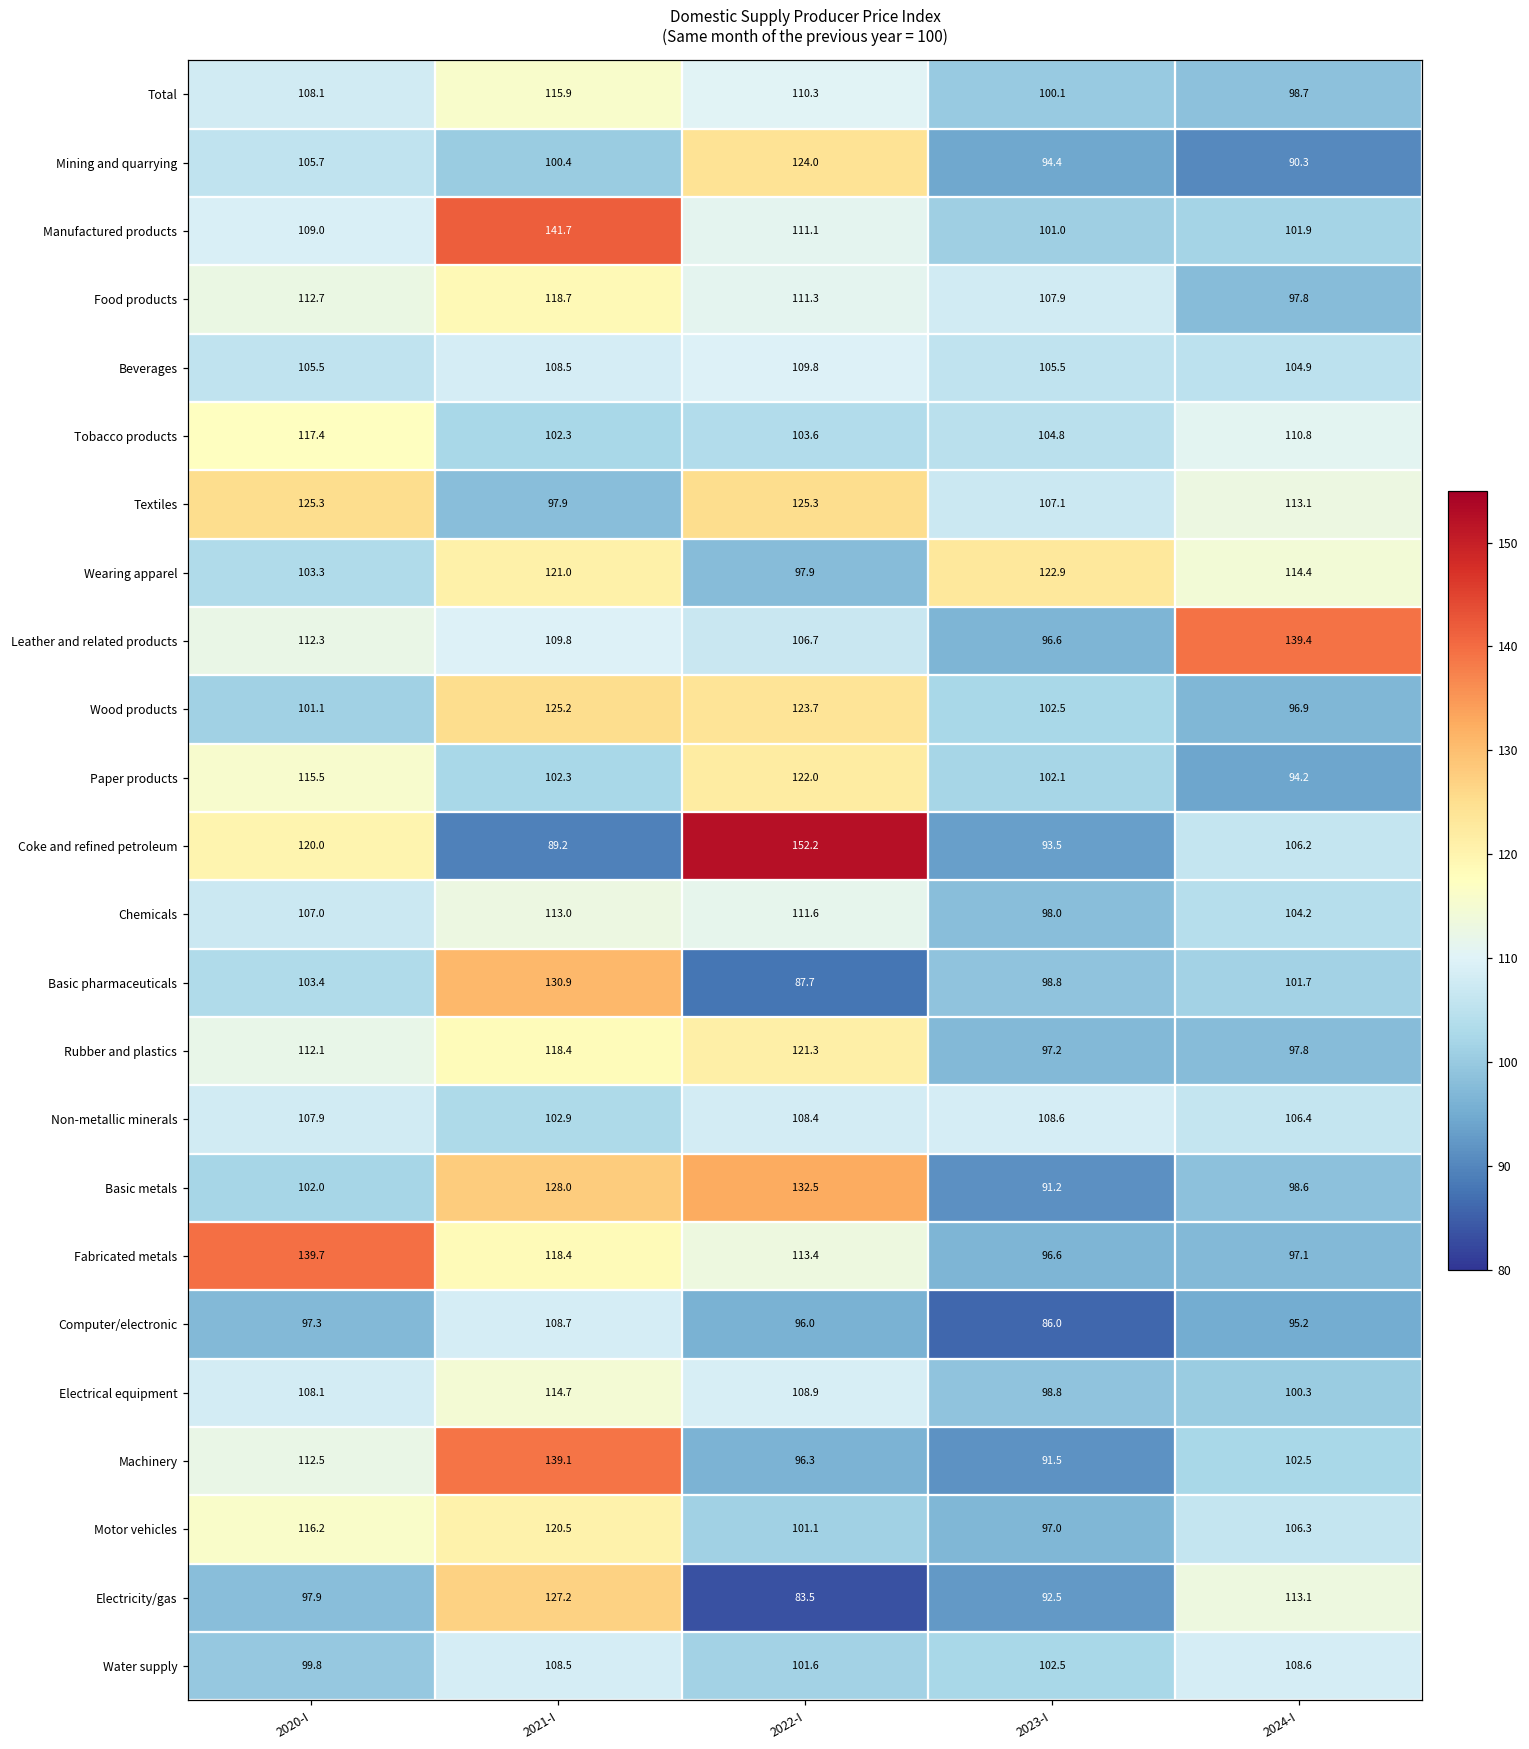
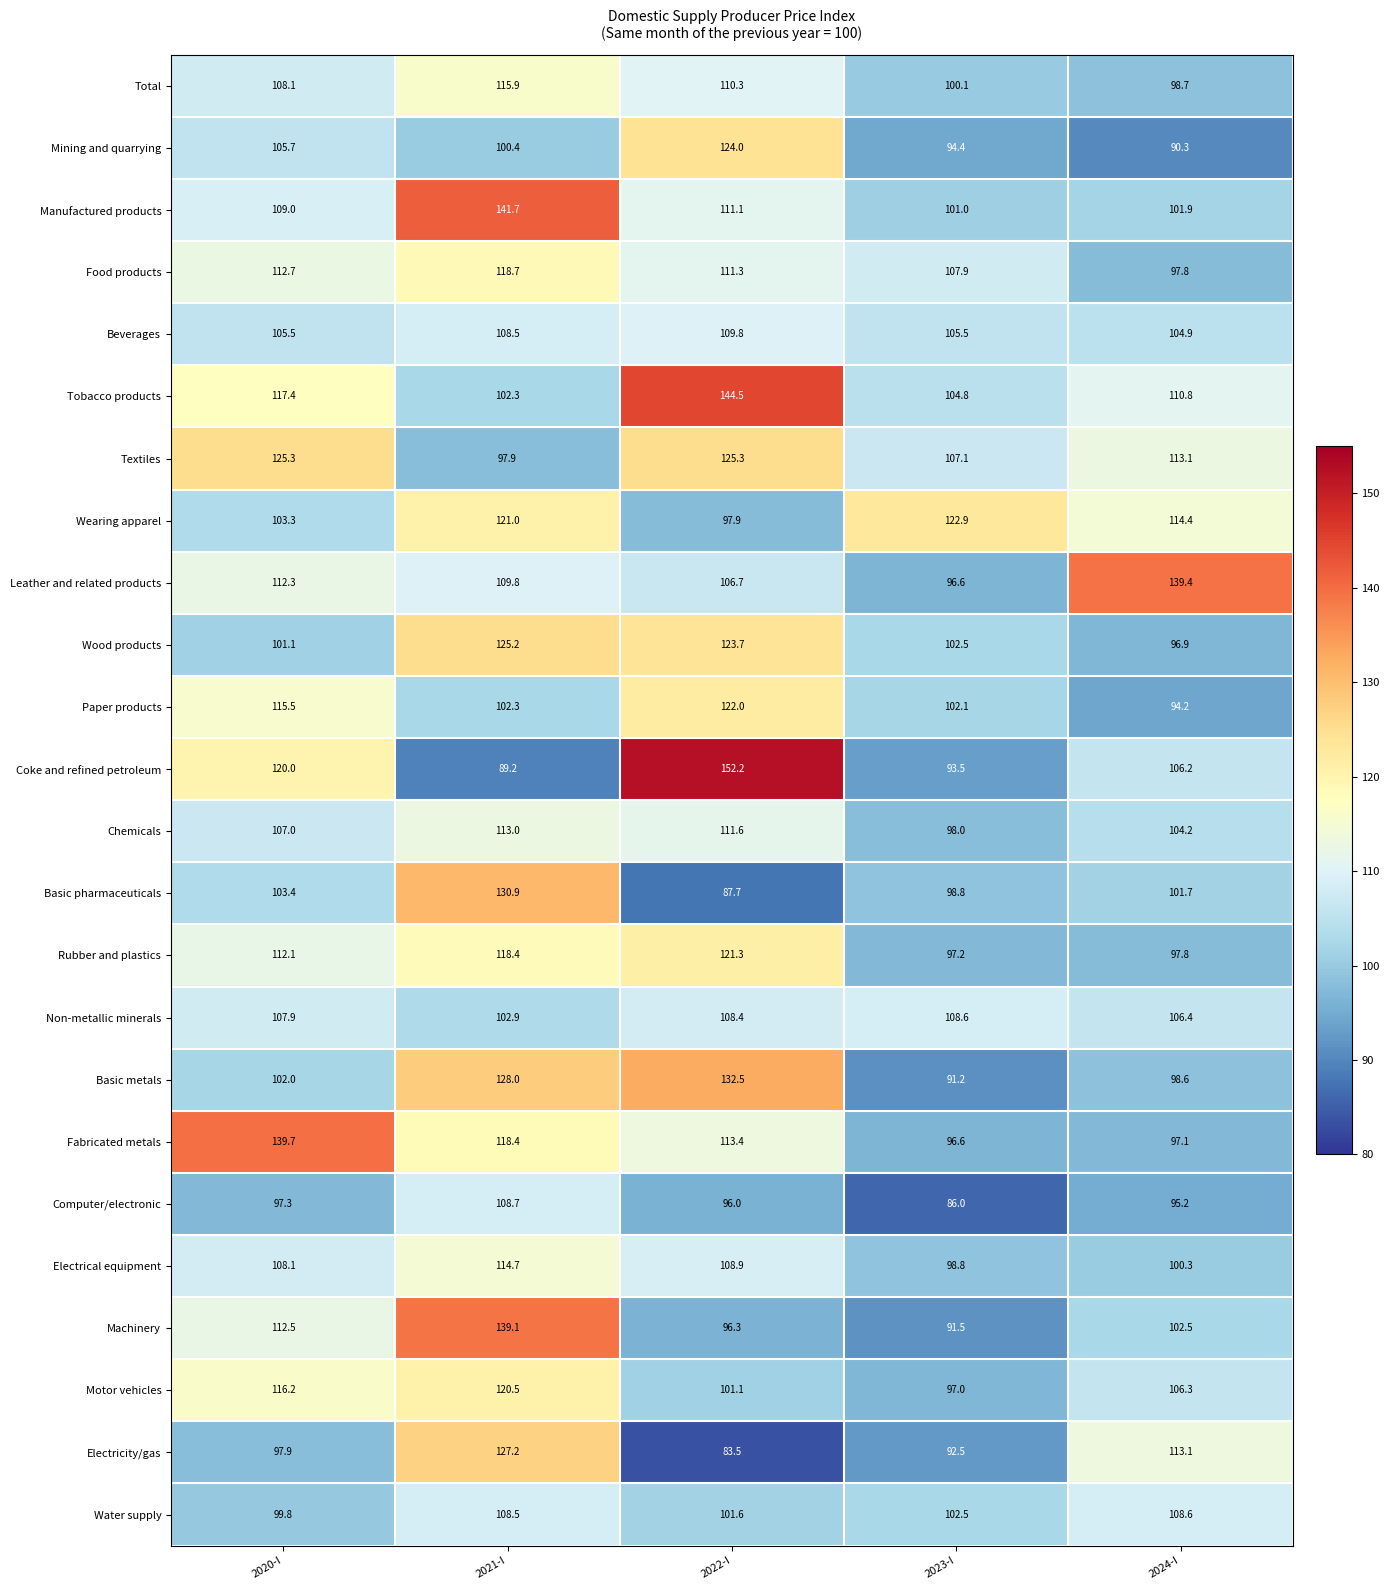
  {
    "Total": {
      "2020-I": 108.1,
      "2021-I": 115.9,
      "2022-I": 110.3,
      "2023-I": 100.1,
      "2024-I": 98.7
    },
    "Mining and quarrying": {
      "2020-I": 105.7,
      "2021-I": 100.4,
      "2022-I": 124.0,
      "2023-I": 94.4,
      "2024-I": 90.3
    },
    "Manufactured products": {
      "2020-I": 109.0,
      "2021-I": 141.7,
      "2022-I": 111.1,
      "2023-I": 101.0,
      "2024-I": 101.9
    },
    "Food products": {
      "2020-I": 112.7,
      "2021-I": 118.7,
      "2022-I": 111.3,
      "2023-I": 107.9,
      "2024-I": 97.8
    },
    "Beverages": {
      "2020-I": 105.5,
      "2021-I": 108.5,
      "2022-I": 109.8,
      "2023-I": 105.5,
      "2024-I": 104.9
    },
    "Tobacco products": {
      "2020-I": 117.4,
      "2021-I": 102.3,
-     "2022-I": 103.6,
+     "2022-I": 144.5,
      "2023-I": 104.8,
      "2024-I": 110.8
    },
    "Textiles": {
      "2020-I": 125.3,
      "2021-I": 97.9,
      "2022-I": 125.3,
      "2023-I": 107.1,
      "2024-I": 113.1
    },
    "Wearing apparel": {
      "2020-I": 103.3,
      "2021-I": 121.0,
      "2022-I": 97.9,
      "2023-I": 122.9,
      "2024-I": 114.4
    },
    "Leather and related products": {
      "2020-I": 112.3,
      "2021-I": 109.8,
      "2022-I": 106.7,
      "2023-I": 96.6,
      "2024-I": 139.4
    },
    "Wood products": {
      "2020-I": 101.1,
      "2021-I": 125.2,
      "2022-I": 123.7,
      "2023-I": 102.5,
      "2024-I": 96.9
    },
    "Paper products": {
      "2020-I": 115.5,
      "2021-I": 102.3,
      "2022-I": 122.0,
      "2023-I": 102.1,
      "2024-I": 94.2
    },
    "Coke and refined petroleum": {
      "2020-I": 120.0,
      "2021-I": 89.2,
      "2022-I": 152.2,
      "2023-I": 93.5,
      "2024-I": 106.2
    },
    "Chemicals": {
      "2020-I": 107.0,
      "2021-I": 113.0,
      "2022-I": 111.6,
      "2023-I": 98.0,
      "2024-I": 104.2
    },
    "Basic pharmaceuticals": {
      "2020-I": 103.4,
      "2021-I": 130.9,
      "2022-I": 87.7,
      "2023-I": 98.8,
      "2024-I": 101.7
    },
    "Rubber and plastics": {
      "2020-I": 112.1,
      "2021-I": 118.4,
      "2022-I": 121.3,
      "2023-I": 97.2,
      "2024-I": 97.8
    },
    "Non-metallic minerals": {
      "2020-I": 107.9,
      "2021-I": 102.9,
      "2022-I": 108.4,
      "2023-I": 108.6,
      "2024-I": 106.4
    },
    "Basic metals": {
      "2020-I": 102.0,
      "2021-I": 128.0,
      "2022-I": 132.5,
      "2023-I": 91.2,
      "2024-I": 98.6
    },
    "Fabricated metals": {
      "2020-I": 139.7,
      "2021-I": 118.4,
      "2022-I": 113.4,
      "2023-I": 96.6,
      "2024-I": 97.1
    },
    "Computer/electronic": {
      "2020-I": 97.3,
      "2021-I": 108.7,
      "2022-I": 96.0,
      "2023-I": 86.0,
      "2024-I": 95.2
    },
    "Electrical equipment": {
      "2020-I": 108.1,
      "2021-I": 114.7,
      "2022-I": 108.9,
      "2023-I": 98.8,
      "2024-I": 100.3
    },
    "Machinery": {
      "2020-I": 112.5,
      "2021-I": 139.1,
      "2022-I": 96.3,
      "2023-I": 91.5,
      "2024-I": 102.5
    },
    "Motor vehicles": {
      "2020-I": 116.2,
      "2021-I": 120.5,
      "2022-I": 101.1,
      "2023-I": 97.0,
      "2024-I": 106.3
    },
    "Electricity/gas": {
      "2020-I": 97.9,
      "2021-I": 127.2,
      "2022-I": 83.5,
      "2023-I": 92.5,
      "2024-I": 113.1
    },
    "Water supply": {
      "2020-I": 99.8,
      "2021-I": 108.5,
      "2022-I": 101.6,
      "2023-I": 102.5,
      "2024-I": 108.6
    }
  }
